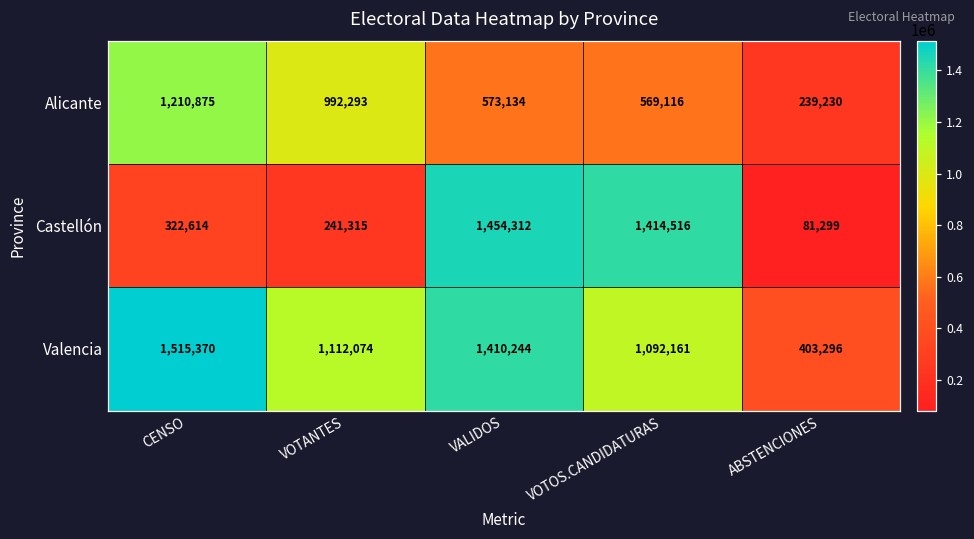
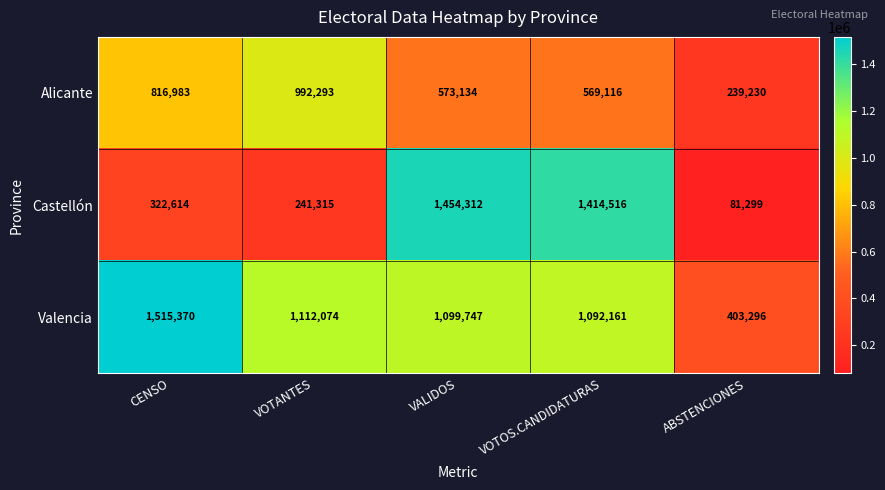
  {
    "Alicante": {
-     "CENSO": "1,210,875",
+     "CENSO": "816,983",
      "VOTANTES": "992,293",
      "VALIDOS": "573,134",
      "VOTOS.CANDIDATURAS": "569,116",
      "ABSTENCIONES": "239,230"
    },
    "Castellón": {
      "CENSO": "322,614",
      "VOTANTES": "241,315",
      "VALIDOS": "1,454,312",
      "VOTOS.CANDIDATURAS": "1,414,516",
      "ABSTENCIONES": "81,299"
    },
    "Valencia": {
      "CENSO": "1,515,370",
      "VOTANTES": "1,112,074",
-     "VALIDOS": "1,410,244",
+     "VALIDOS": "1,099,747",
      "VOTOS.CANDIDATURAS": "1,092,161",
      "ABSTENCIONES": "403,296"
    }
  }
